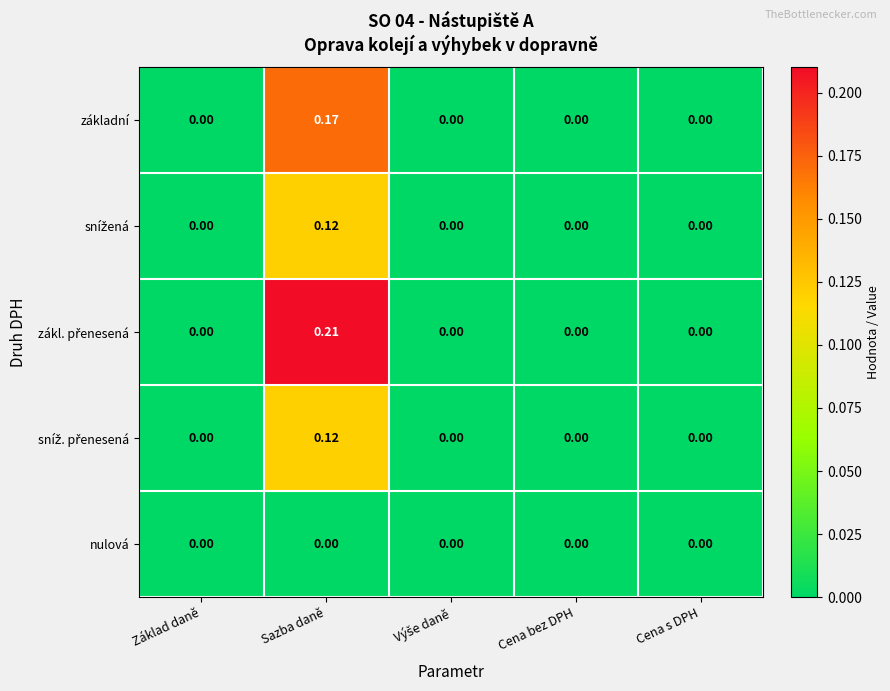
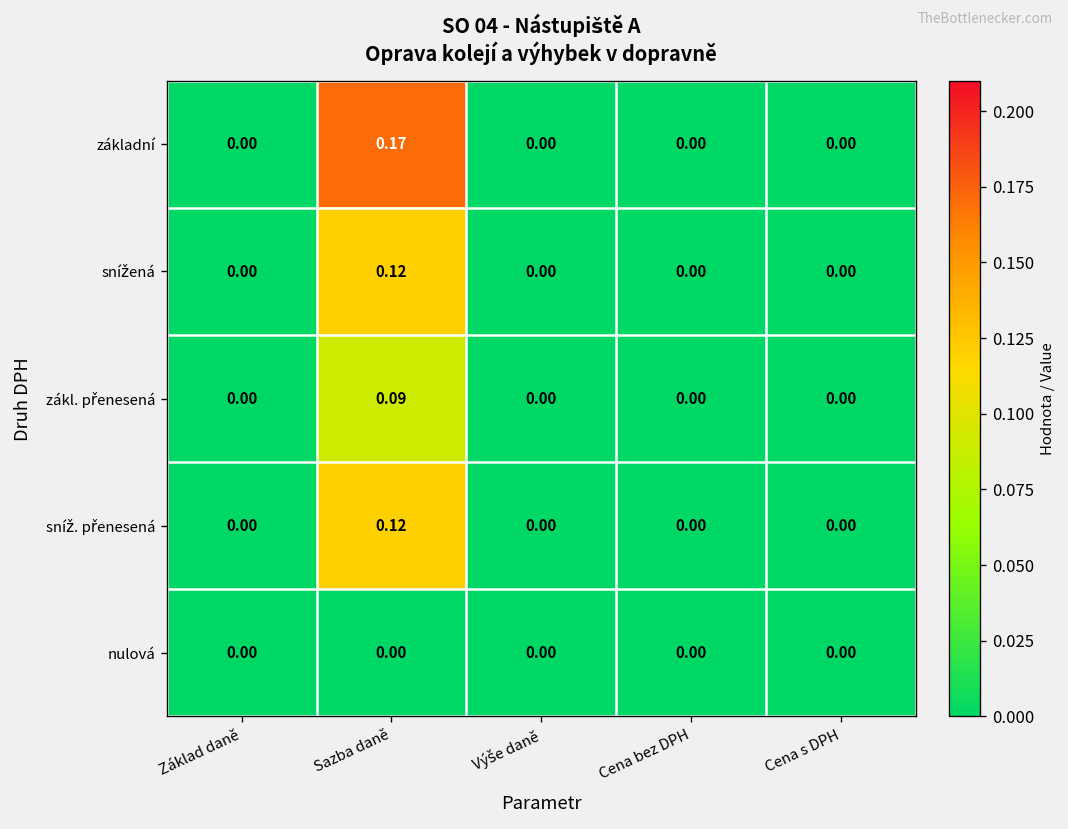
  {
    "základní": {
      "Základ daně": 0.00,
      "Sazba daně": 0.17,
      "Výše daně": 0.00,
      "Cena bez DPH": 0.00,
      "Cena s DPH": 0.00
    },
    "snížená": {
      "Základ daně": 0.00,
      "Sazba daně": 0.12,
      "Výše daně": 0.00,
      "Cena bez DPH": 0.00,
      "Cena s DPH": 0.00
    },
    "zákl. přenesená": {
      "Základ daně": 0.00,
-     "Sazba daně": 0.21,
+     "Sazba daně": 0.09,
      "Výše daně": 0.00,
      "Cena bez DPH": 0.00,
      "Cena s DPH": 0.00
    },
    "sníž. přenesená": {
      "Základ daně": 0.00,
      "Sazba daně": 0.12,
      "Výše daně": 0.00,
      "Cena bez DPH": 0.00,
      "Cena s DPH": 0.00
    },
    "nulová": {
      "Základ daně": 0.00,
      "Sazba daně": 0.00,
      "Výše daně": 0.00,
      "Cena bez DPH": 0.00,
      "Cena s DPH": 0.00
    }
  }
